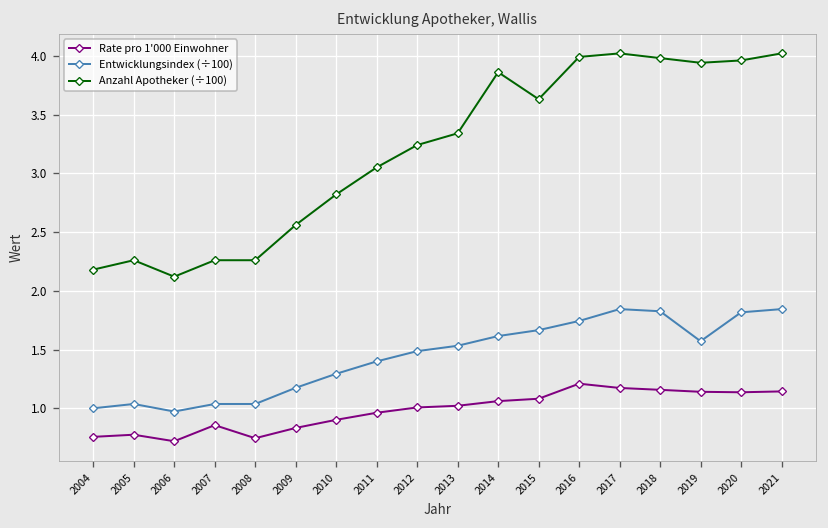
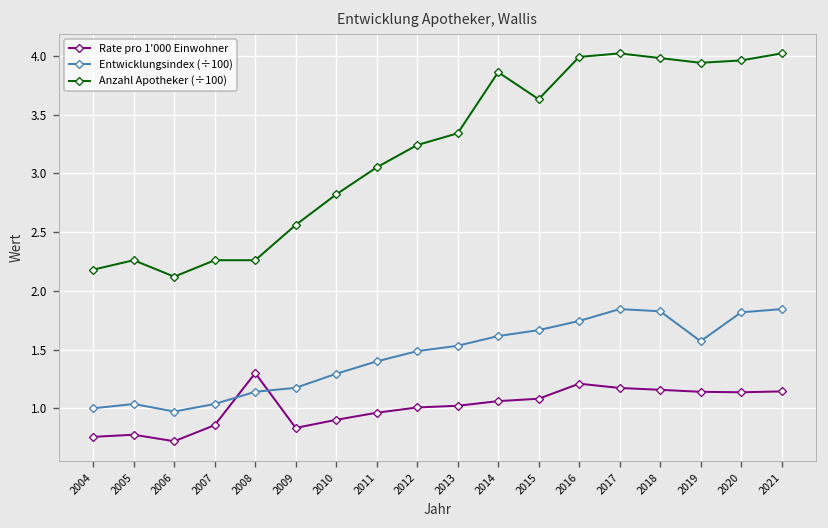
  {
    "Rate pro 1'000 Einwohner": {
      "2004": 0.8,
      "2005": 0.8,
      "2006": 0.7,
      "2007": 0.9,
-     "2008": 0.7,
+     "2008": 1.3,
      "2009": 0.8,
      "2010": 0.9,
      "2011": 1.0,
      "2012": 1.0,
      "2013": 1.0,
      "2014": 1.1,
      "2015": 1.1,
      "2016": 1.2,
      "2017": 1.2,
      "2018": 1.2,
      "2019": 1.1,
      "2020": 1.1,
      "2021": 1.1
    },
    "Entwicklungsindex (÷100)": {
      "2004": 1.0,
      "2005": 1.0,
      "2006": 1.0,
      "2007": 1.0,
-     "2008": 1.0,
+     "2008": 1.1,
      "2009": 1.2,
      "2010": 1.3,
      "2011": 1.4,
      "2012": 1.5,
      "2013": 1.5,
      "2014": 1.6,
      "2015": 1.7,
      "2016": 1.7,
      "2017": 1.8,
      "2018": 1.8,
      "2019": 1.6,
      "2020": 1.8,
      "2021": 1.8
    },
    "Anzahl Apotheker (÷100)": {
      "2004": 2.2,
      "2005": 2.3,
      "2006": 2.1,
      "2007": 2.3,
      "2008": 2.3,
      "2009": 2.6,
      "2010": 2.8,
      "2011": 3.1,
      "2012": 3.2,
      "2013": 3.3,
      "2014": 3.9,
      "2015": 3.6,
      "2016": 4.0,
      "2017": 4.0,
      "2018": 4.0,
      "2019": 3.9,
      "2020": 4.0,
      "2021": 4.0
    }
  }
